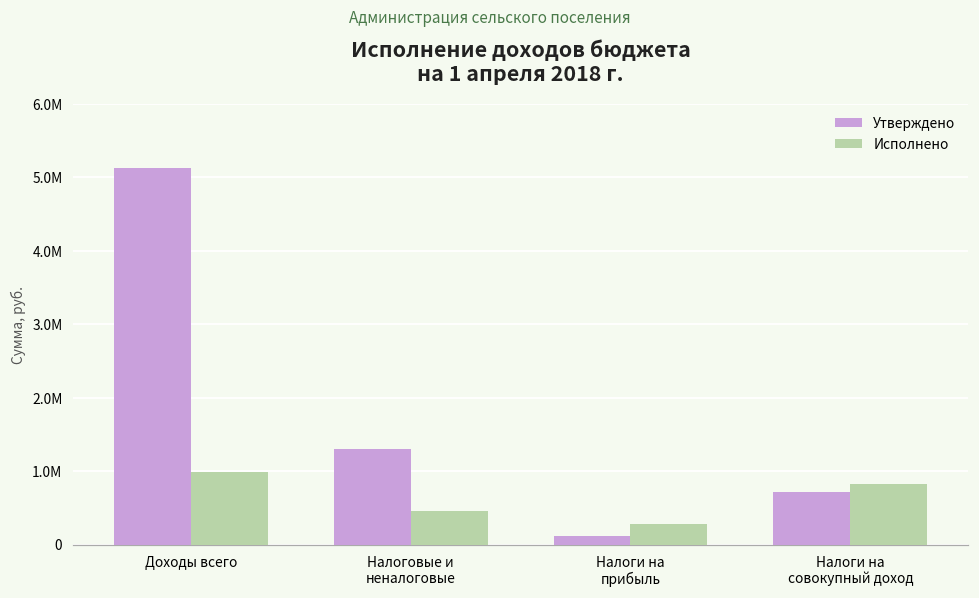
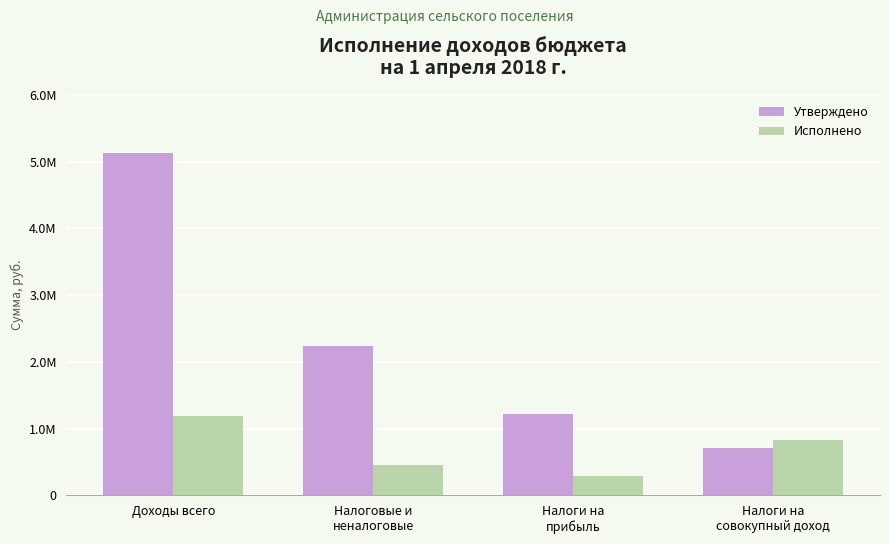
  {
    "Утверждено": {
      "Доходы всего": "5.1М",
-     "Налоговые и неналоговые": "1.3М",
-     "Налоги на прибыль": "0.1М",
+     "Налоговые и неналоговые": "2.2М",
+     "Налоги на прибыль": "1.2М",
      "Налоги на совокупный доход": "0.7М"
    },
    "Исполнено": {
-     "Доходы всего": "1.0М",
+     "Доходы всего": "1.2М",
      "Налоговые и неналоговые": "0.5М",
      "Налоги на прибыль": "0.3М",
      "Налоги на совокупный доход": "0.8М"
    }
  }
